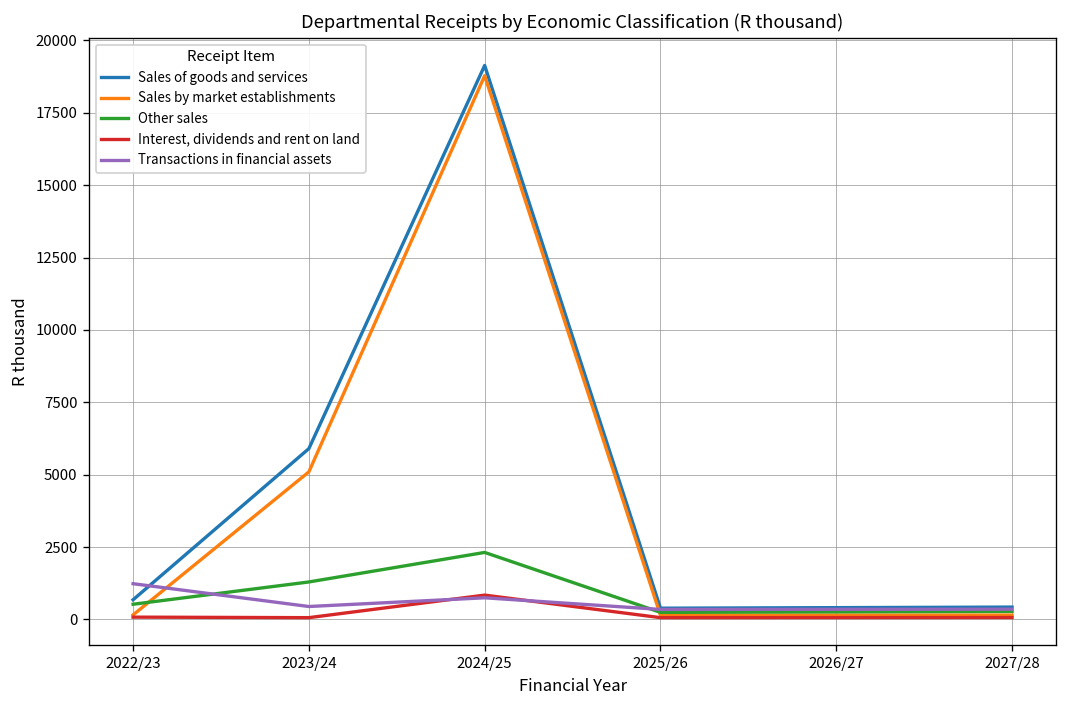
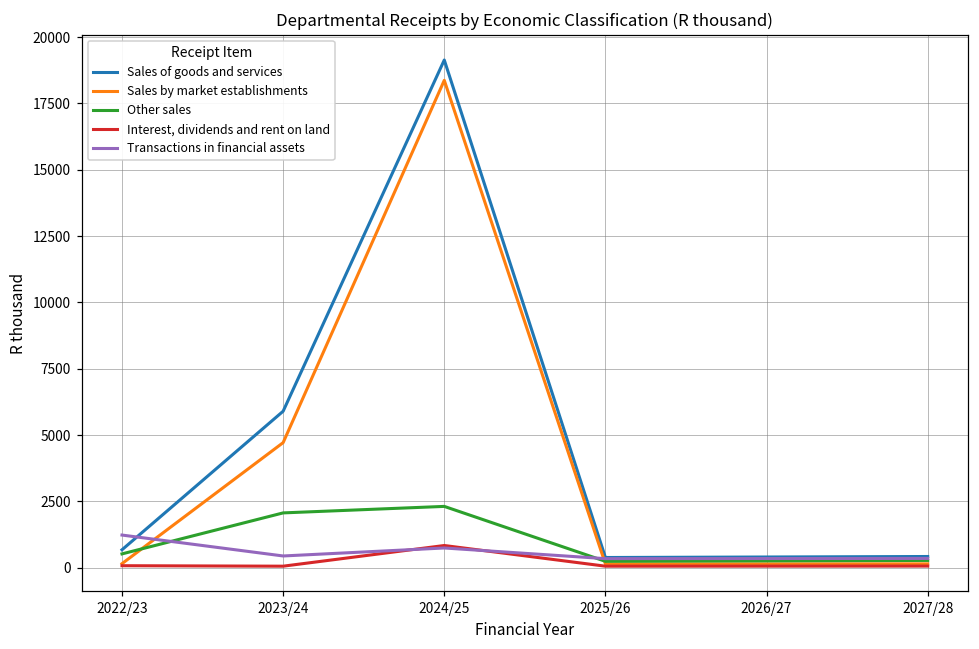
  {
    "Sales of goods and services": {
      "2022/23": 700,
      "2023/24": 5900,
      "2024/25": 19100
    },
    "Sales by market establishments": {
-     "2023/24": 5100,
-     "2024/25": 18800
+     "2023/24": 4700,
+     "2024/25": 18400
    },
    "Other sales": {
      "2022/23": 500,
-     "2023/24": 1300,
+     "2023/24": 2100,
      "2024/25": 2300
    },
    "Interest, dividends and rent on land": {
      "2023/24": 100
    },
    "Transactions in financial assets": {
      "2022/23": 1200,
      "2023/24": 400
    }
  }
